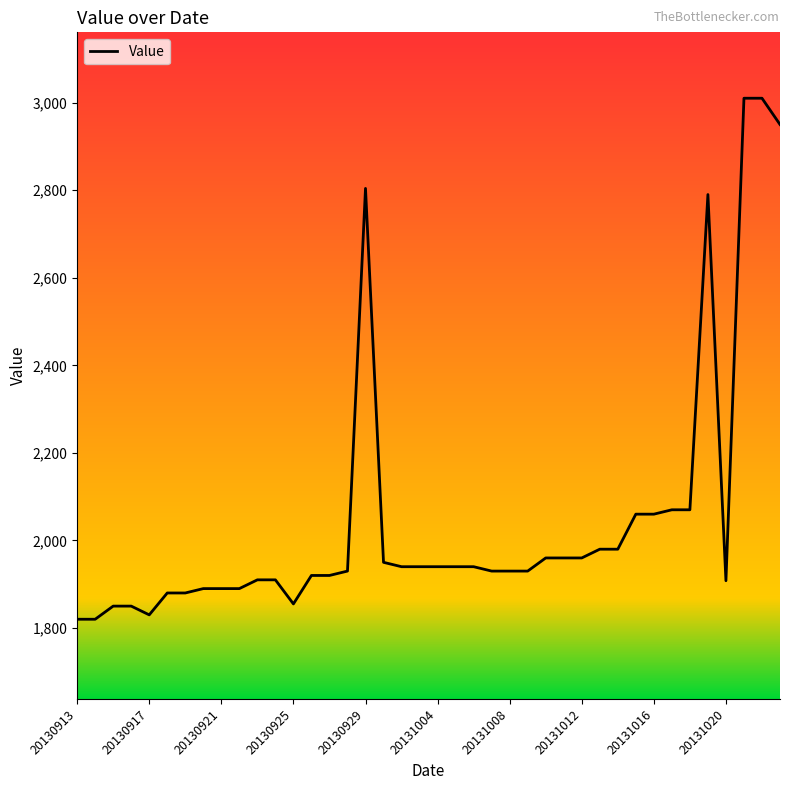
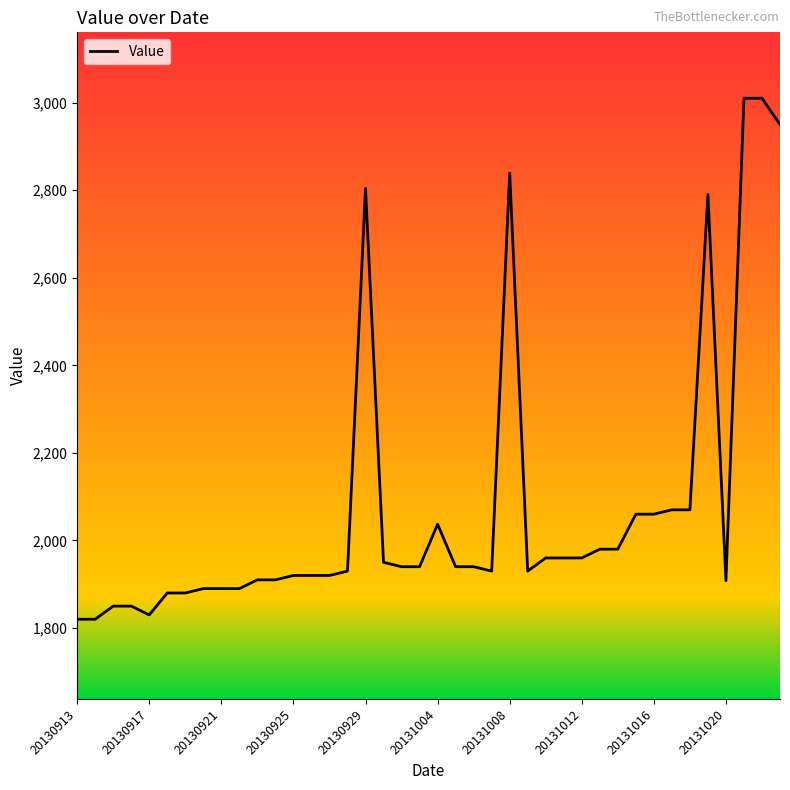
  {
    "20130913": "1,820",
    "20130917": "1,830",
-   "20130925": "1,860",
+   "20130925": "1,920",
    "20130929": "2,800",
-   "20131004": "1,940",
-   "20131008": "1,930",
+   "20131004": "2,040",
+   "20131008": "2,840",
    "20131012": "1,960",
    "20131016": "2,060",
    "20131020": "1,910"
  }
